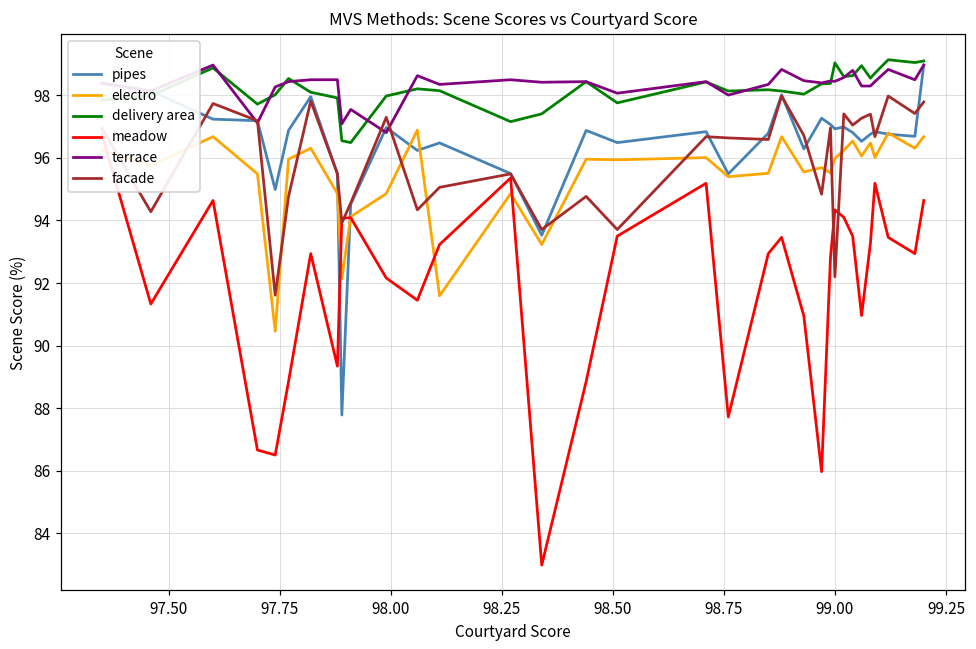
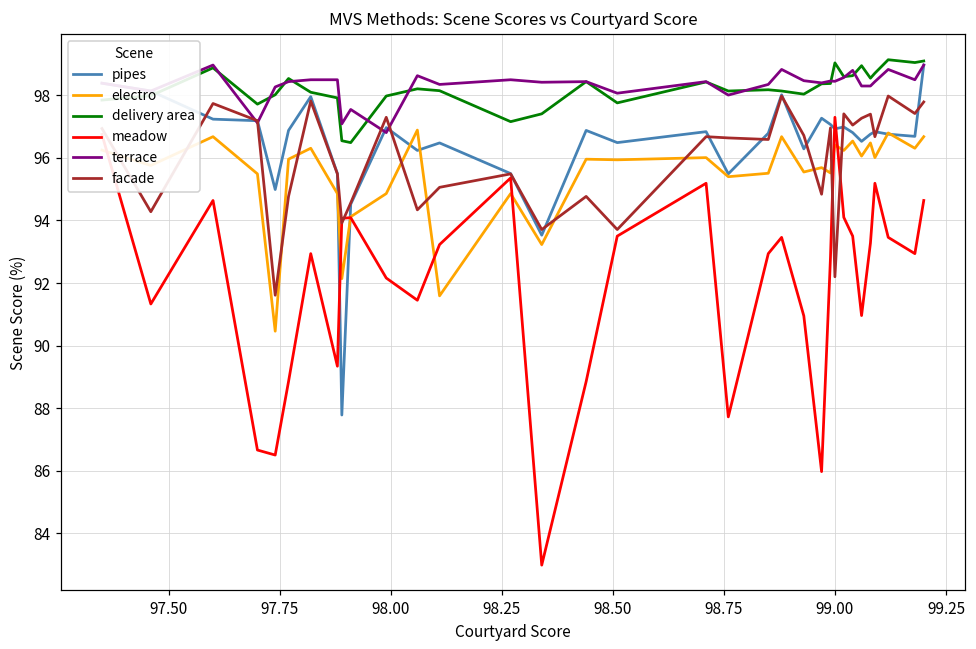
  {
    "pipes": {
      "99.00": 96.9
    },
    "electro": {
-     "99.00": 96.0
+     "99.00": 96.4
    },
    "delivery area": {
      "99.00": 99.0
    },
    "meadow": {
-     "99.00": 94.3
+     "99.00": 97.3
    },
    "terrace": {
      "99.00": 98.5
    },
    "facade": {
      "99.00": 92.2
    }
  }
